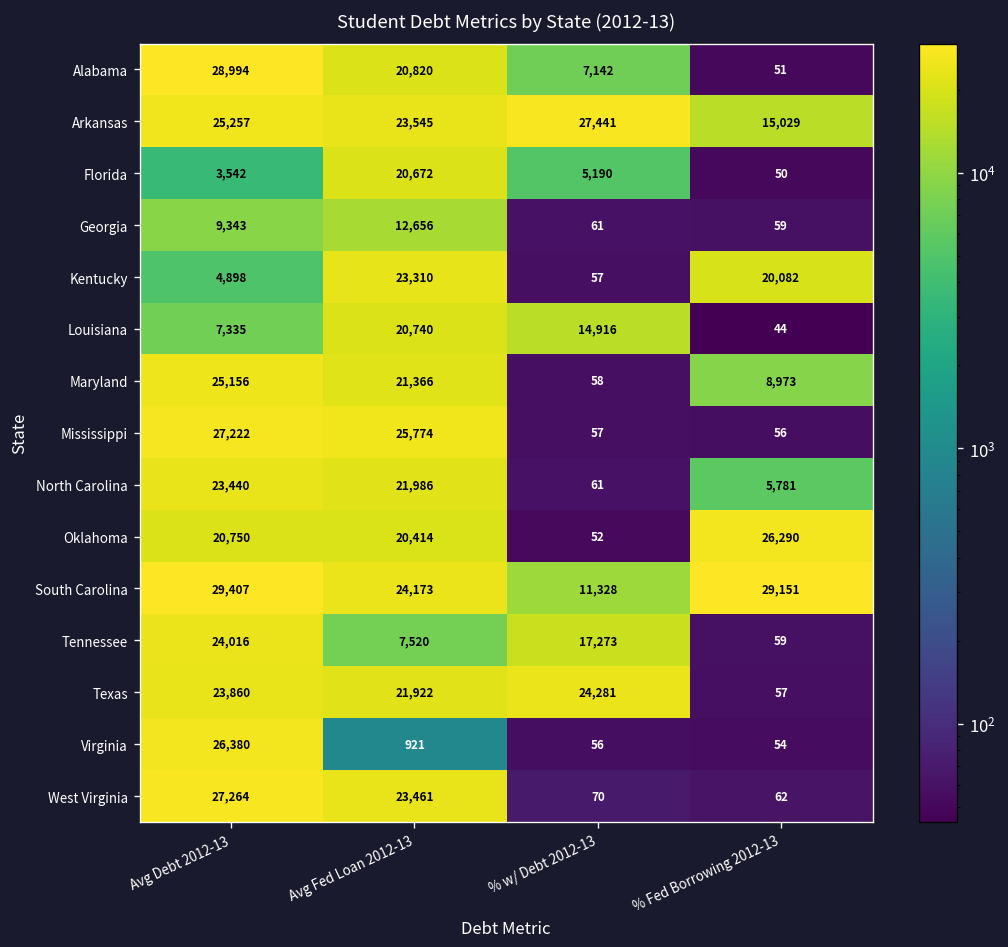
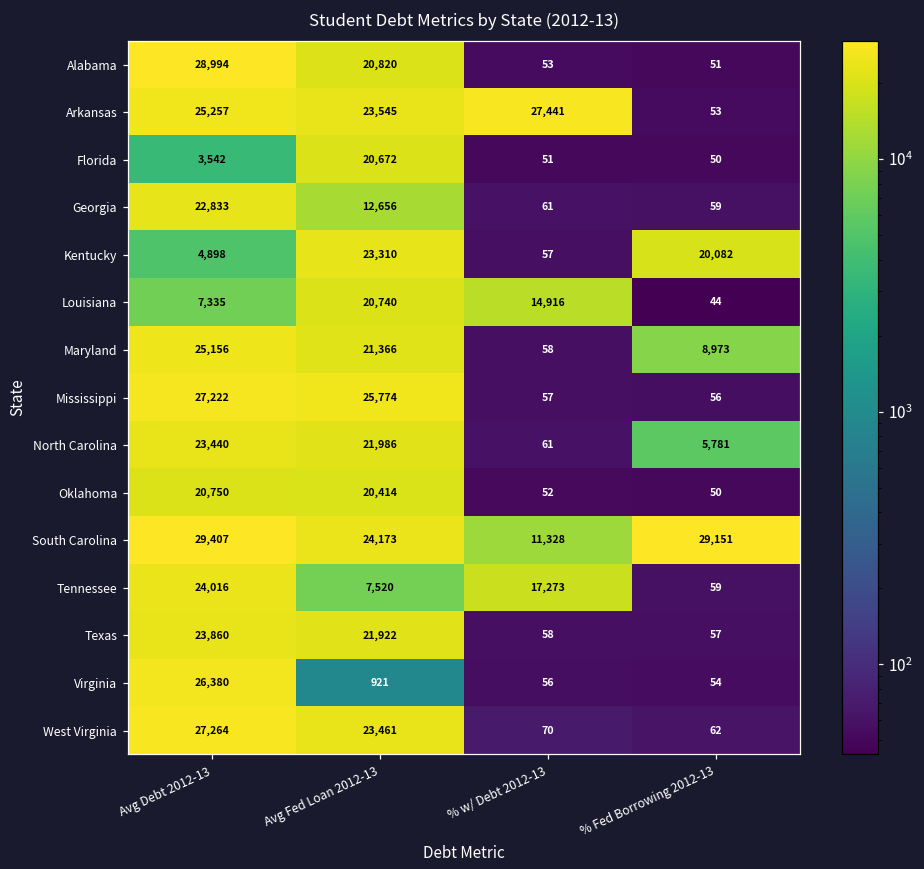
  {
    "Alabama": {
      "Avg Debt 2012-13": "28,994",
      "Avg Fed Loan 2012-13": "20,820",
-     "% w/ Debt 2012-13": "7,142",
+     "% w/ Debt 2012-13": "53",
      "% Fed Borrowing 2012-13": "51"
    },
    "Arkansas": {
      "Avg Debt 2012-13": "25,257",
      "Avg Fed Loan 2012-13": "23,545",
      "% w/ Debt 2012-13": "27,441",
-     "% Fed Borrowing 2012-13": "15,029"
+     "% Fed Borrowing 2012-13": "53"
    },
    "Florida": {
      "Avg Debt 2012-13": "3,542",
      "Avg Fed Loan 2012-13": "20,672",
-     "% w/ Debt 2012-13": "5,190",
+     "% w/ Debt 2012-13": "51",
      "% Fed Borrowing 2012-13": "50"
    },
    "Georgia": {
-     "Avg Debt 2012-13": "9,343",
+     "Avg Debt 2012-13": "22,833",
      "Avg Fed Loan 2012-13": "12,656",
      "% w/ Debt 2012-13": "61",
      "% Fed Borrowing 2012-13": "59"
    },
    "Kentucky": {
      "Avg Debt 2012-13": "4,898",
      "Avg Fed Loan 2012-13": "23,310",
      "% w/ Debt 2012-13": "57",
      "% Fed Borrowing 2012-13": "20,082"
    },
    "Louisiana": {
      "Avg Debt 2012-13": "7,335",
      "Avg Fed Loan 2012-13": "20,740",
      "% w/ Debt 2012-13": "14,916",
      "% Fed Borrowing 2012-13": "44"
    },
    "Maryland": {
      "Avg Debt 2012-13": "25,156",
      "Avg Fed Loan 2012-13": "21,366",
      "% w/ Debt 2012-13": "58",
      "% Fed Borrowing 2012-13": "8,973"
    },
    "Mississippi": {
      "Avg Debt 2012-13": "27,222",
      "Avg Fed Loan 2012-13": "25,774",
      "% w/ Debt 2012-13": "57",
      "% Fed Borrowing 2012-13": "56"
    },
    "North Carolina": {
      "Avg Debt 2012-13": "23,440",
      "Avg Fed Loan 2012-13": "21,986",
      "% w/ Debt 2012-13": "61",
      "% Fed Borrowing 2012-13": "5,781"
    },
    "Oklahoma": {
      "Avg Debt 2012-13": "20,750",
      "Avg Fed Loan 2012-13": "20,414",
      "% w/ Debt 2012-13": "52",
-     "% Fed Borrowing 2012-13": "26,290"
+     "% Fed Borrowing 2012-13": "50"
    },
    "South Carolina": {
      "Avg Debt 2012-13": "29,407",
      "Avg Fed Loan 2012-13": "24,173",
      "% w/ Debt 2012-13": "11,328",
      "% Fed Borrowing 2012-13": "29,151"
    },
    "Tennessee": {
      "Avg Debt 2012-13": "24,016",
      "Avg Fed Loan 2012-13": "7,520",
      "% w/ Debt 2012-13": "17,273",
      "% Fed Borrowing 2012-13": "59"
    },
    "Texas": {
      "Avg Debt 2012-13": "23,860",
      "Avg Fed Loan 2012-13": "21,922",
-     "% w/ Debt 2012-13": "24,281",
+     "% w/ Debt 2012-13": "58",
      "% Fed Borrowing 2012-13": "57"
    },
    "Virginia": {
      "Avg Debt 2012-13": "26,380",
      "Avg Fed Loan 2012-13": "921",
      "% w/ Debt 2012-13": "56",
      "% Fed Borrowing 2012-13": "54"
    },
    "West Virginia": {
      "Avg Debt 2012-13": "27,264",
      "Avg Fed Loan 2012-13": "23,461",
      "% w/ Debt 2012-13": "70",
      "% Fed Borrowing 2012-13": "62"
    }
  }
